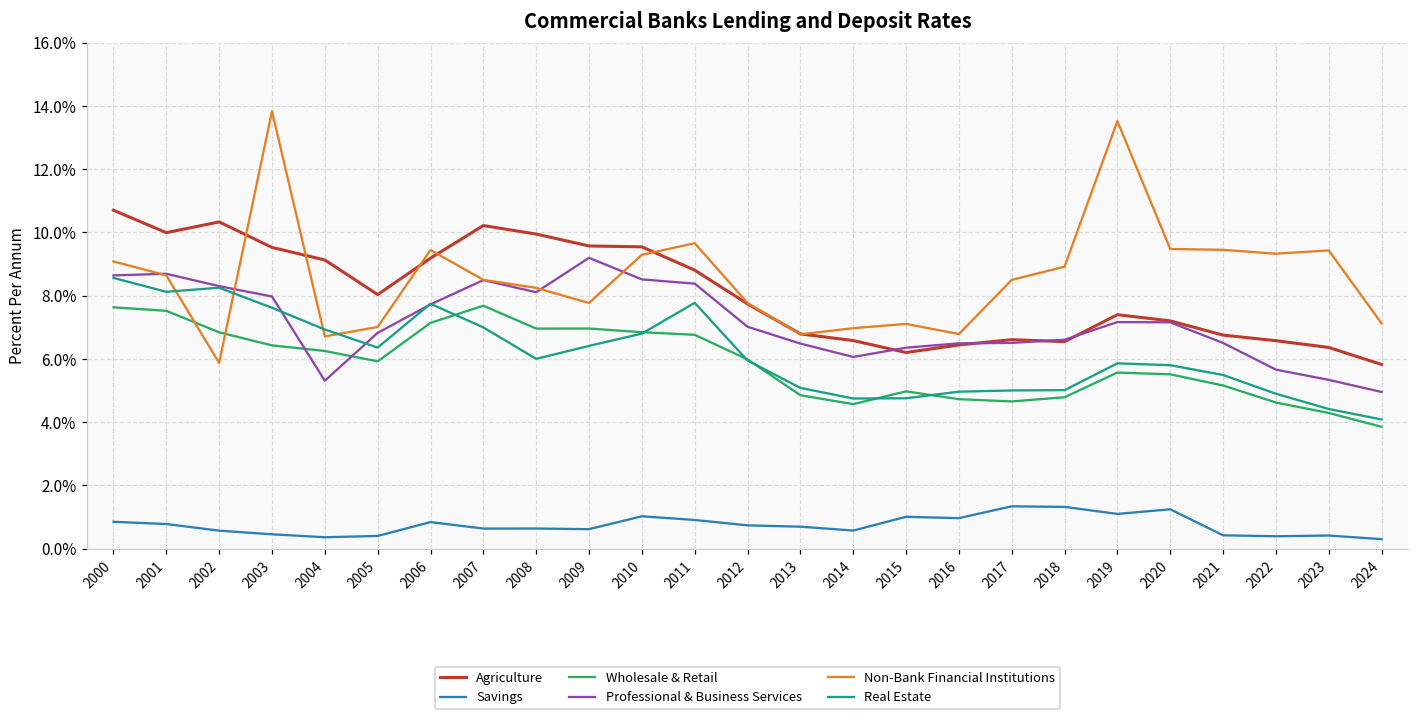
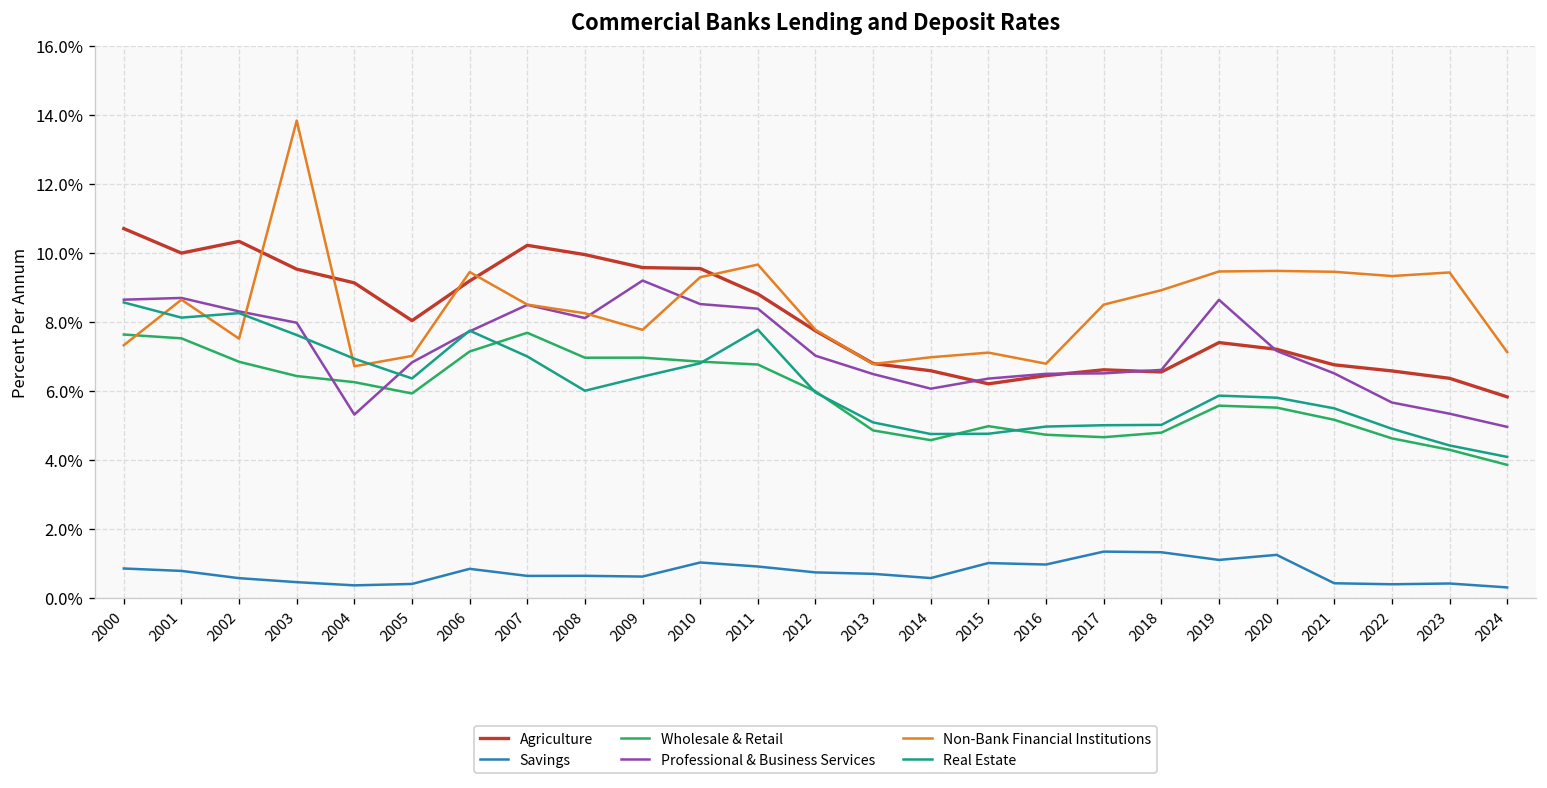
  {
    "Agriculture": {
      "2000": "10.7%",
      "2001": "10.0%",
      "2002": "10.3%",
      "2003": "9.5%",
      "2004": "9.1%",
      "2005": "8.0%",
      "2006": "9.2%",
      "2007": "10.2%",
      "2008": "9.9%",
      "2009": "9.6%",
      "2010": "9.5%",
      "2011": "8.8%",
      "2014": "6.6%",
      "2015": "6.2%",
      "2017": "6.6%",
      "2019": "7.4%",
      "2021": "6.8%",
      "2022": "6.6%",
      "2023": "6.4%",
      "2024": "5.8%"
    },
    "Savings": {
      "2000": "0.9%",
      "2001": "0.8%",
      "2002": "0.6%",
      "2003": "0.5%",
      "2004": "0.4%",
      "2005": "0.4%",
      "2006": "0.8%",
      "2007": "0.6%",
      "2008": "0.6%",
      "2009": "0.6%",
      "2010": "1.0%",
      "2011": "0.9%",
      "2012": "0.7%",
      "2013": "0.7%",
      "2014": "0.6%",
      "2015": "1.0%",
      "2016": "1.0%",
      "2017": "1.3%",
      "2018": "1.3%",
      "2019": "1.1%",
      "2020": "1.2%",
      "2021": "0.4%",
      "2022": "0.4%",
      "2023": "0.4%",
      "2024": "0.3%"
    },
    "Professional & Business Services": {
      "2003": "8.0%",
      "2004": "5.3%",
      "2005": "6.8%",
      "2008": "8.1%",
      "2009": "9.2%",
      "2010": "8.5%",
      "2011": "8.4%",
      "2012": "7.0%",
      "2013": "6.5%",
      "2014": "6.1%",
      "2015": "6.4%",
      "2017": "6.5%",
-     "2019": "7.2%",
+     "2019": "8.6%",
      "2021": "6.5%",
      "2022": "5.7%",
      "2023": "5.3%",
      "2024": "5.0%"
    },
    "Non-Bank Financial Institutions": {
-     "2000": "9.1%",
-     "2002": "5.9%",
+     "2000": "7.3%",
+     "2002": "7.5%",
      "2003": "13.8%",
      "2004": "6.7%",
      "2005": "7.0%",
      "2006": "9.4%",
      "2008": "8.2%",
      "2009": "7.8%",
      "2010": "9.3%",
      "2011": "9.7%",
      "2014": "7.0%",
      "2015": "7.1%",
      "2016": "6.8%",
      "2017": "8.5%",
      "2018": "8.9%",
-     "2019": "13.5%",
+     "2019": "9.5%",
      "2020": "9.5%",
      "2021": "9.4%",
      "2022": "9.3%",
      "2023": "9.4%",
      "2024": "7.1%"
    }
  }
